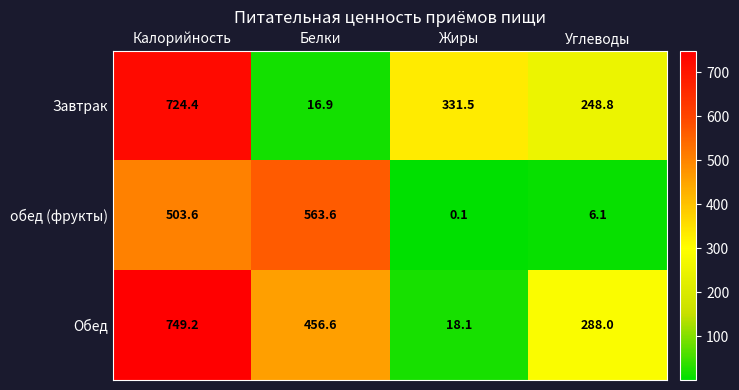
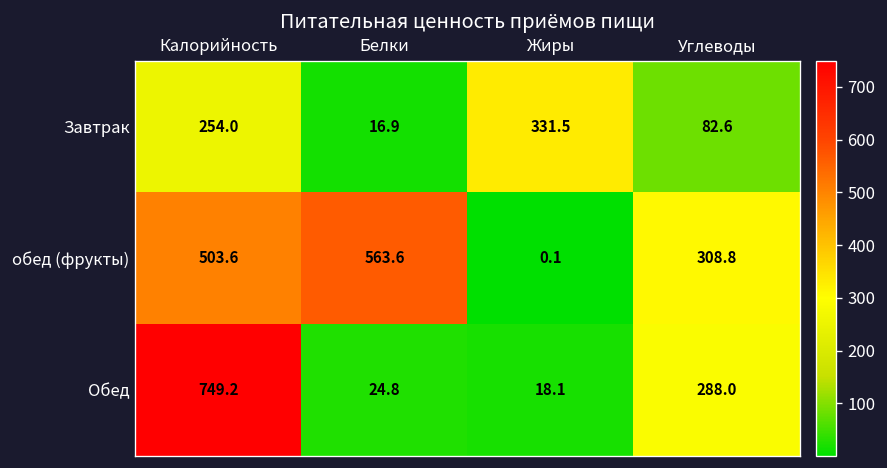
  {
    "Завтрак": {
-     "Калорийность": 724.4,
+     "Калорийность": 254.0,
      "Белки": 16.9,
      "Жиры": 331.5,
-     "Углеводы": 248.8
+     "Углеводы": 82.6
    },
    "обед (фрукты)": {
      "Калорийность": 503.6,
      "Белки": 563.6,
      "Жиры": 0.1,
-     "Углеводы": 6.1
+     "Углеводы": 308.8
    },
    "Обед": {
      "Калорийность": 749.2,
-     "Белки": 456.6,
+     "Белки": 24.8,
      "Жиры": 18.1,
      "Углеводы": 288.0
    }
  }
